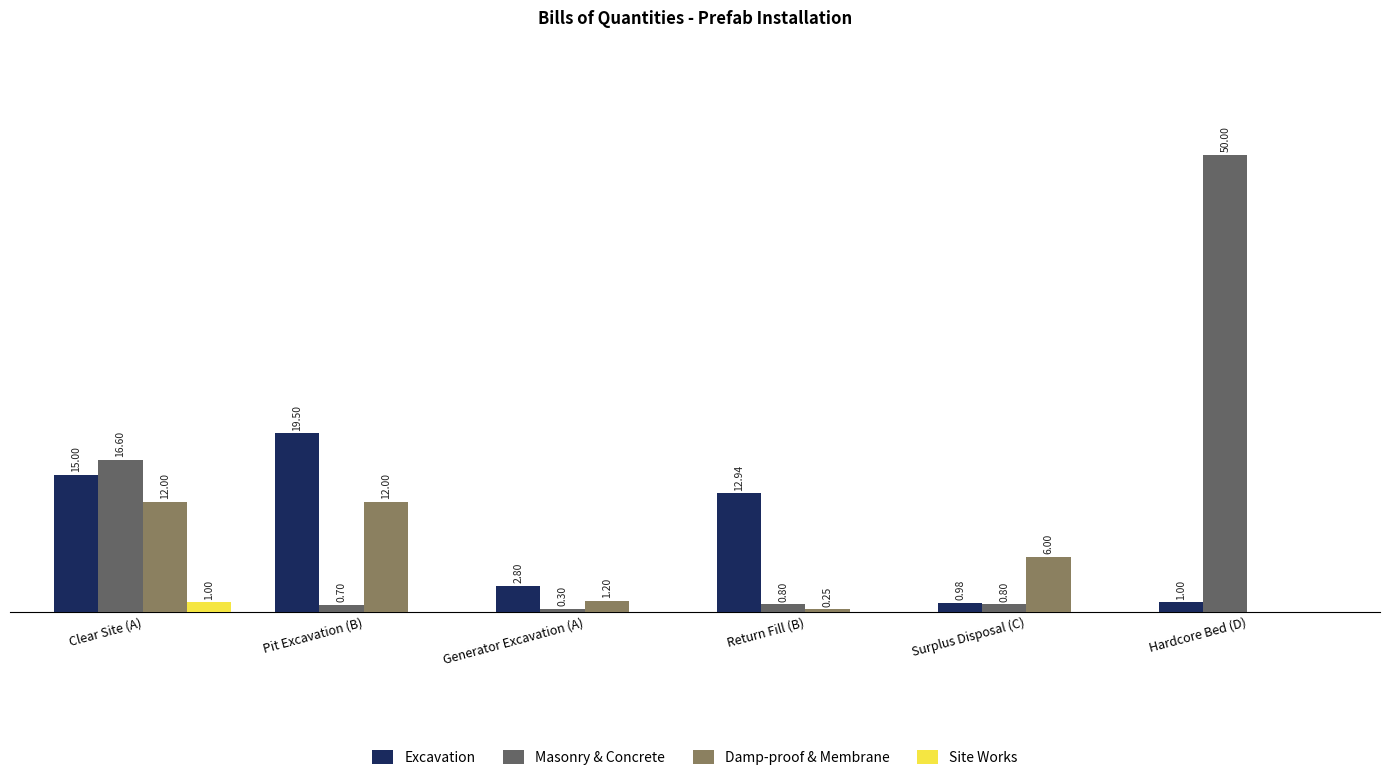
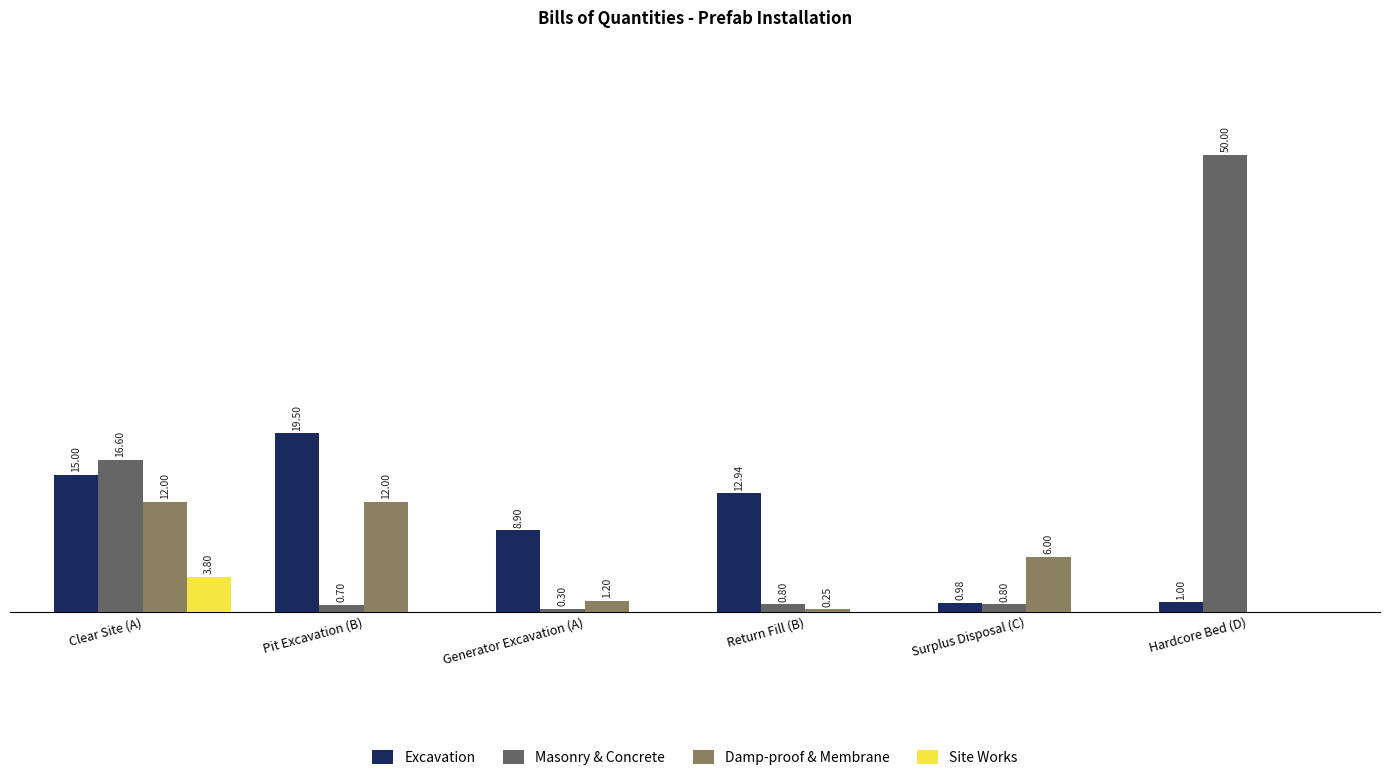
  {
    "Excavation": {
      "Clear Site (A)": 15.00,
      "Pit Excavation (B)": 19.50,
-     "Generator Excavation (A)": 2.80,
+     "Generator Excavation (A)": 8.90,
      "Return Fill (B)": 12.94,
      "Surplus Disposal (C)": 0.98,
      "Hardcore Bed (D)": 1.00
    },
    "Site Works": {
-     "Clear Site (A)": 1.00
+     "Clear Site (A)": 3.80
    }
  }
